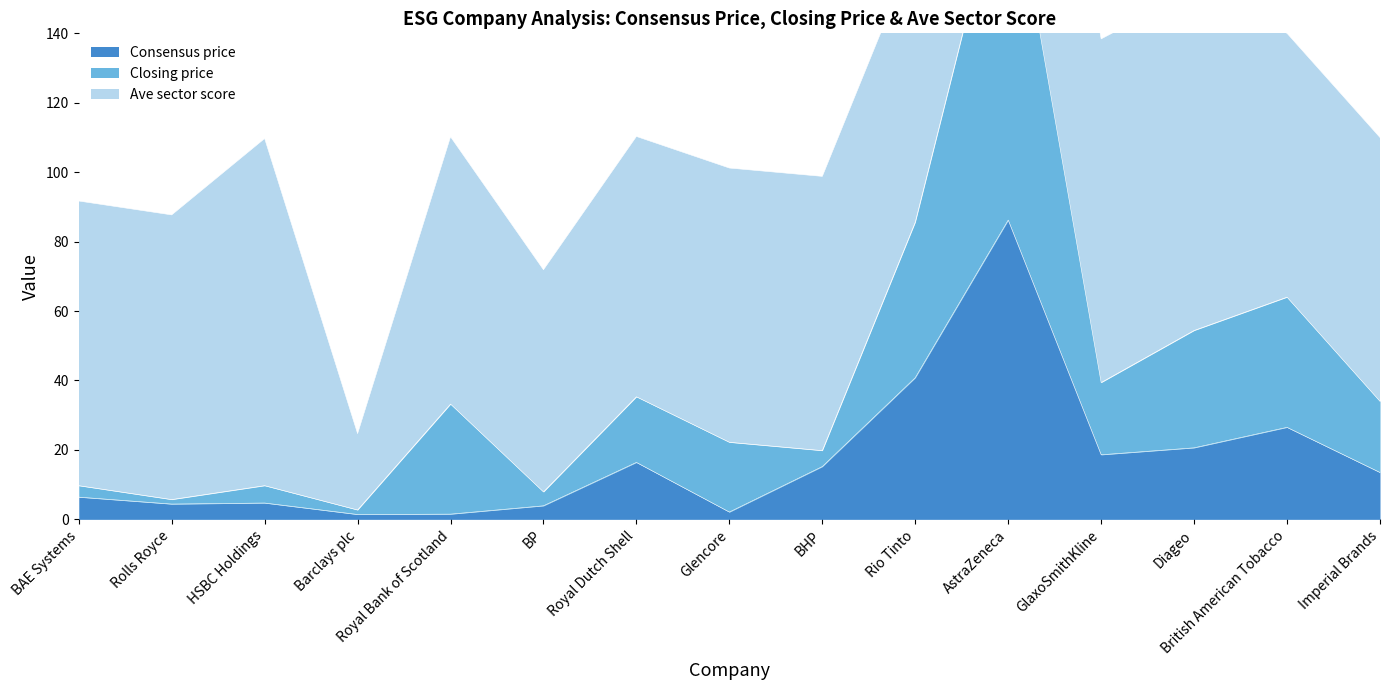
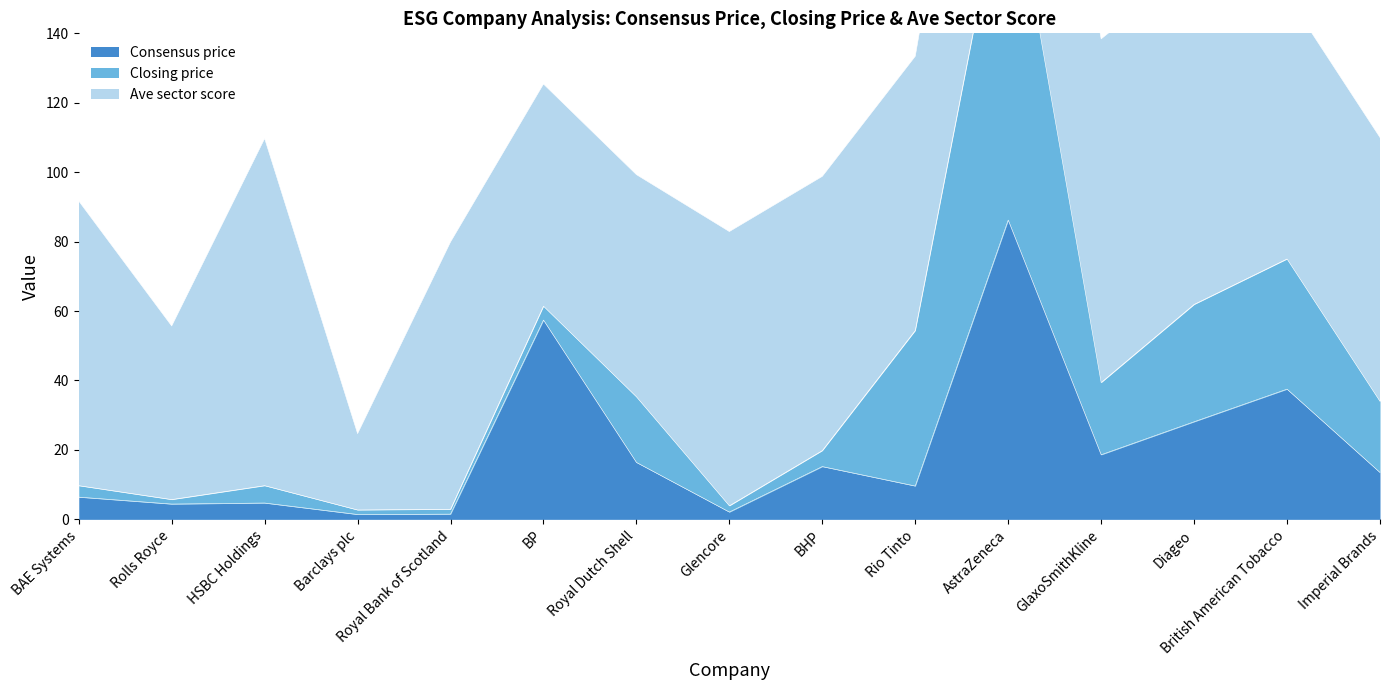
  {
    "Consensus price": {
      "BAE Systems": 6,
      "Rolls Royce": 4,
      "HSBC Holdings": 5,
      "Barclays plc": 1,
      "Royal Bank of Scotland": 2,
-     "BP": 4,
+     "BP": 57,
      "Royal Dutch Shell": 16,
      "Glencore": 2,
      "BHP": 15,
-     "Rio Tinto": 41,
+     "Rio Tinto": 10,
      "AstraZeneca": 86,
      "GlaxoSmithKline": 19,
-     "Diageo": 21,
-     "British American Tobacco": 27,
+     "Diageo": 28,
+     "British American Tobacco": 38,
      "Imperial Brands": 14
    },
    "Closing price": {
      "BAE Systems": 3,
      "Rolls Royce": 1,
      "HSBC Holdings": 5,
      "Barclays plc": 1,
-     "Royal Bank of Scotland": 32,
+     "Royal Bank of Scotland": 1,
      "BP": 4,
      "Royal Dutch Shell": 19,
-     "Glencore": 20,
+     "Glencore": 2,
      "BHP": 5,
      "Rio Tinto": 45,
      "GlaxoSmithKline": 21,
      "Diageo": 34,
      "British American Tobacco": 38,
      "Imperial Brands": 21
    },
    "Ave sector score": {
      "BAE Systems": 82,
-     "Rolls Royce": 82,
+     "Rolls Royce": 50,
      "HSBC Holdings": 100,
      "Barclays plc": 22,
      "Royal Bank of Scotland": 77,
      "BP": 64,
-     "Royal Dutch Shell": 75,
+     "Royal Dutch Shell": 64,
      "Glencore": 79,
      "BHP": 79,
      "GlaxoSmithKline": 99,
      "Imperial Brands": 76
    }
  }
